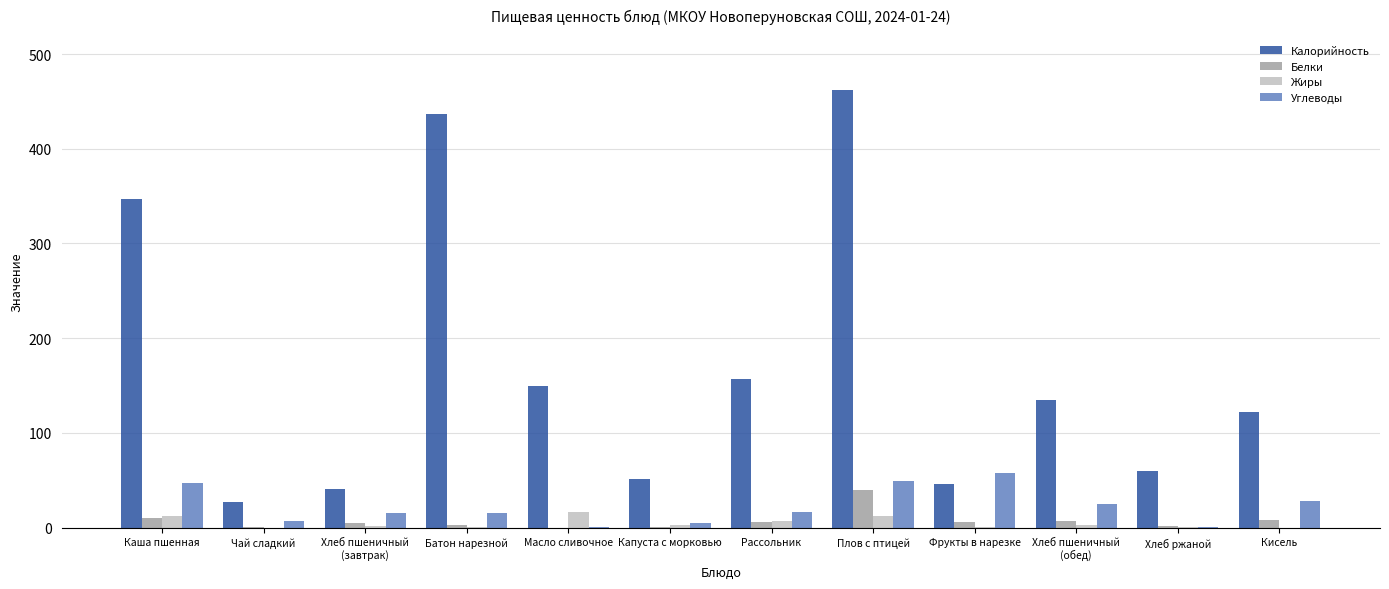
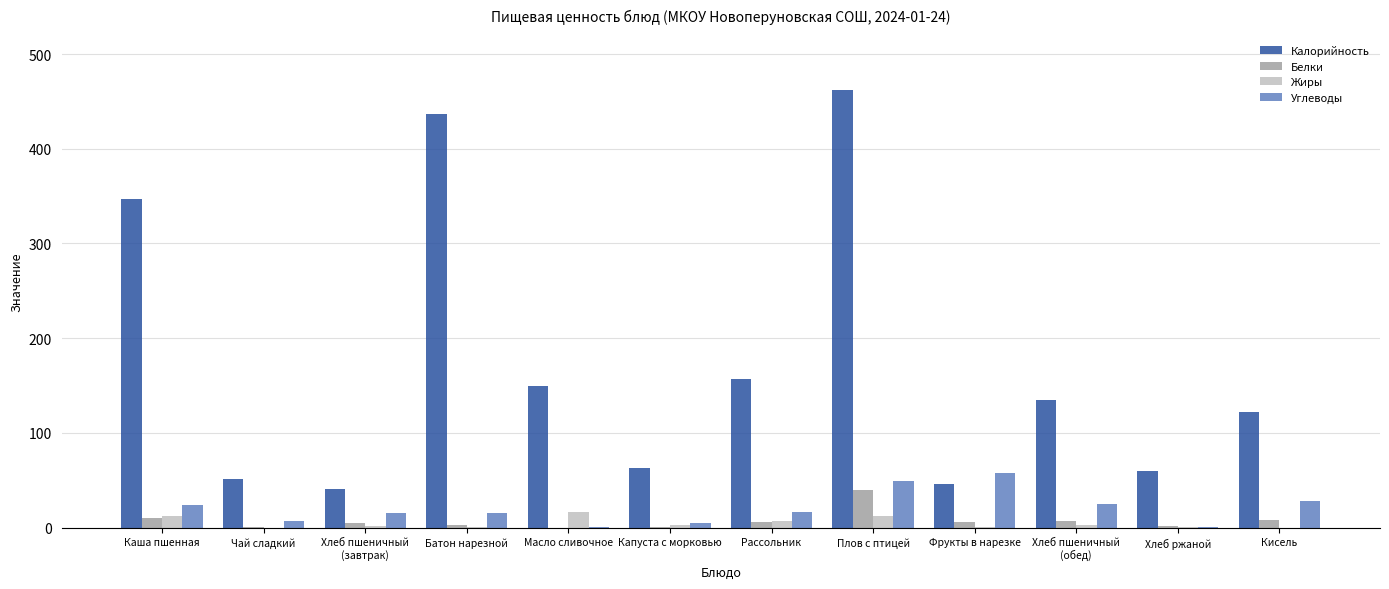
  {
    "Калорийность": {
      "Каша пшенная": 350,
-     "Чай сладкий": 30,
+     "Чай сладкий": 50,
      "Хлеб пшеничный (завтрак)": 40,
      "Батон нарезной": 440,
      "Масло сливочное": 150,
-     "Капуста с морковью": 50,
+     "Капуста с морковью": 60,
      "Рассольник": 160,
      "Плов с птицей": 460,
      "Фрукты в нарезке": 50,
      "Хлеб пшеничный (обед)": 140,
      "Хлеб ржаной": 60,
      "Кисель": 120
    },
    "Углеводы": {
-     "Каша пшенная": 50,
+     "Каша пшенная": 20,
      "Чай сладкий": 10,
      "Хлеб пшеничный (завтрак)": 20,
      "Батон нарезной": 20,
      "Капуста с морковью": 10,
      "Рассольник": 20,
      "Плов с птицей": 50,
      "Фрукты в нарезке": 60,
      "Хлеб пшеничный (обед)": 30,
      "Кисель": 30
    }
  }
